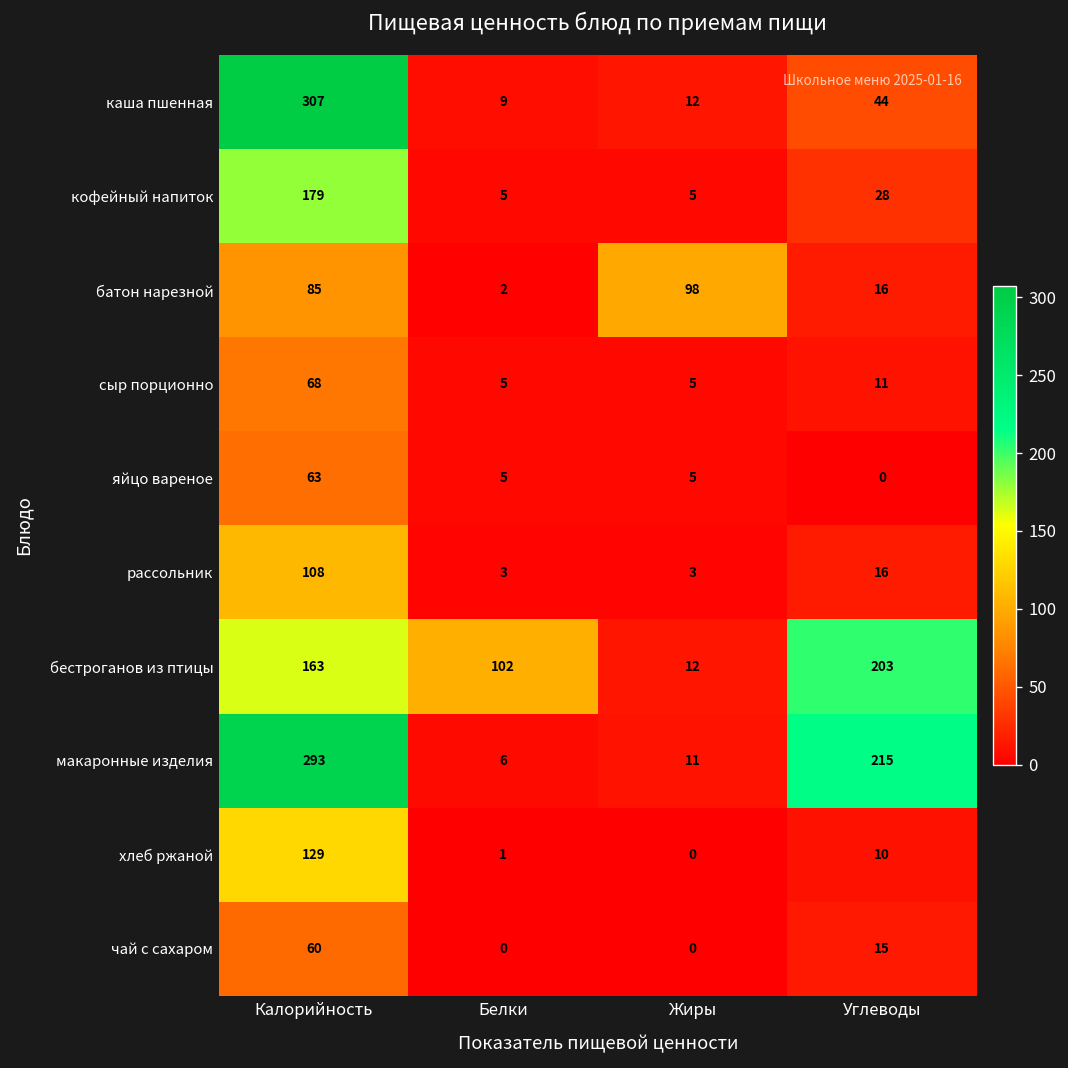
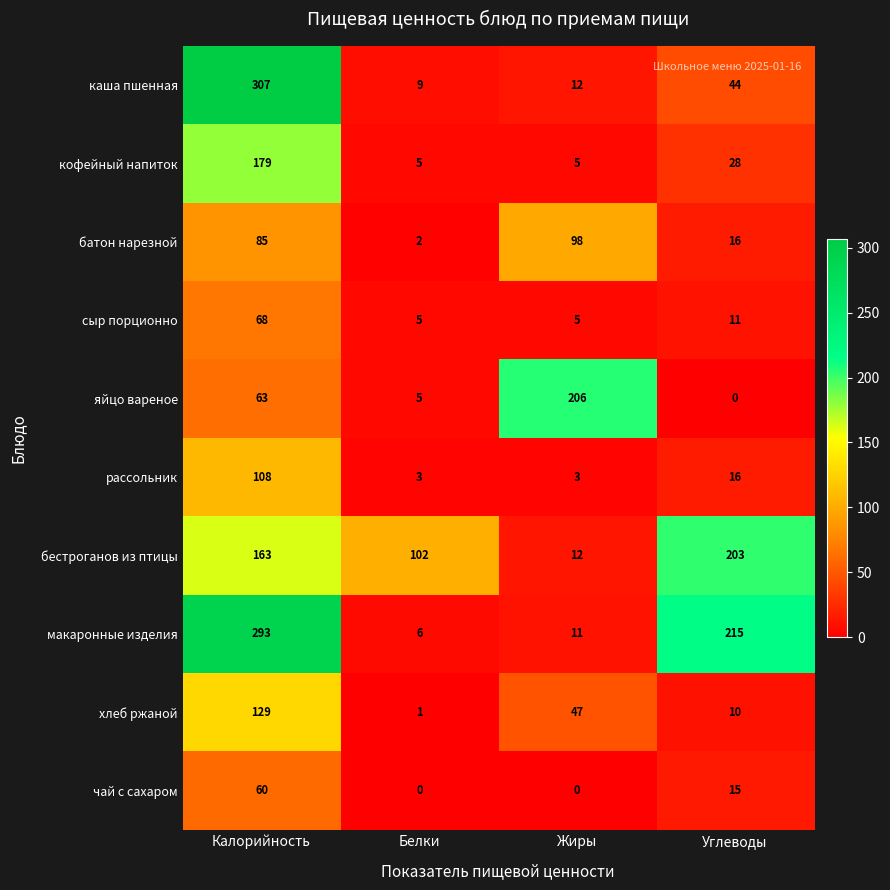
  {
    "каша пшенная": {
      "Калорийность": 307,
      "Белки": 9,
      "Жиры": 12
    },
    "кофейный напиток": {
      "Калорийность": 179,
      "Белки": 5,
      "Жиры": 5,
      "Углеводы": 28
    },
    "батон нарезной": {
      "Калорийность": 85,
      "Белки": 2,
      "Жиры": 98,
      "Углеводы": 16
    },
    "сыр порционно": {
      "Калорийность": 68,
      "Белки": 5,
      "Жиры": 5,
      "Углеводы": 11
    },
    "яйцо вареное": {
      "Калорийность": 63,
      "Белки": 5,
-     "Жиры": 5,
+     "Жиры": 206,
      "Углеводы": 0
    },
    "рассольник": {
      "Калорийность": 108,
      "Белки": 3,
      "Жиры": 3,
      "Углеводы": 16
    },
    "бестроганов из птицы": {
      "Калорийность": 163,
      "Белки": 102,
      "Жиры": 12,
      "Углеводы": 203
    },
    "макаронные изделия": {
      "Калорийность": 293,
      "Белки": 6,
      "Жиры": 11,
      "Углеводы": 215
    },
    "хлеб ржаной": {
      "Калорийность": 129,
      "Белки": 1,
-     "Жиры": 0,
+     "Жиры": 47,
      "Углеводы": 10
    },
    "чай с сахаром": {
      "Калорийность": 60,
      "Белки": 0,
      "Жиры": 0,
      "Углеводы": 15
    }
  }
